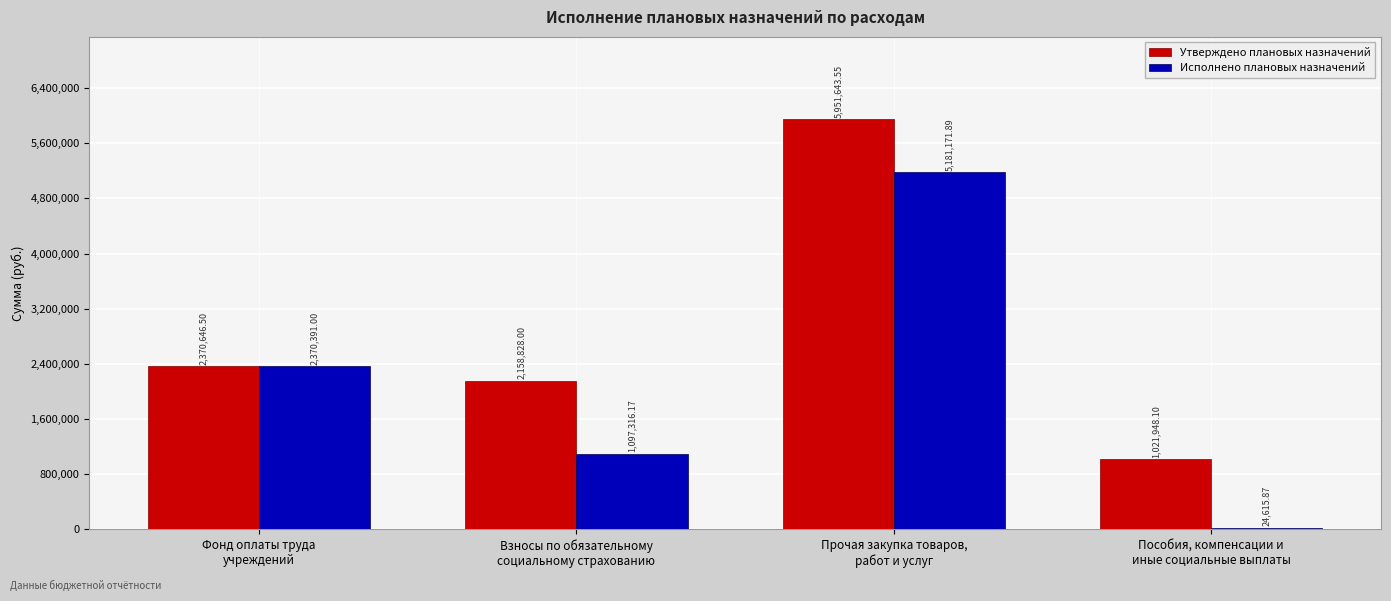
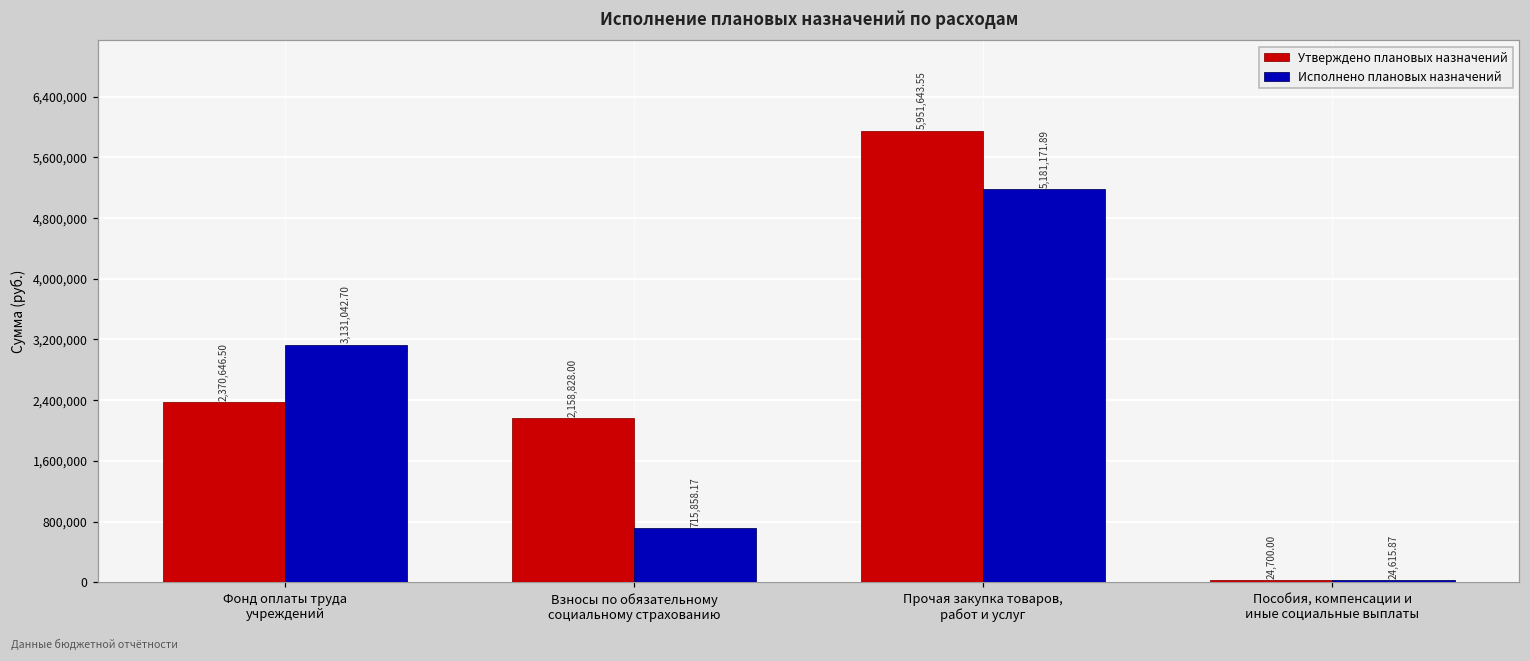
  {
    "Утверждено плановых назначений": {
      "Фонд оплаты труда учреждений": "2,370,646.50",
      "Взносы по обязательному социальному страхованию": "2,158,828.00",
      "Прочая закупка товаров, работ и услуг": "5,951,643.55",
-     "Пособия, компенсации и иные социальные выплаты": "1,021,948.10"
+     "Пособия, компенсации и иные социальные выплаты": "24,700.00"
    },
    "Исполнено плановых назначений": {
-     "Фонд оплаты труда учреждений": "2,370,391.00",
-     "Взносы по обязательному социальному страхованию": "1,097,316.17",
+     "Фонд оплаты труда учреждений": "3,131,042.70",
+     "Взносы по обязательному социальному страхованию": "715,858.17",
      "Прочая закупка товаров, работ и услуг": "5,181,171.89",
      "Пособия, компенсации и иные социальные выплаты": "24,615.87"
    }
  }
